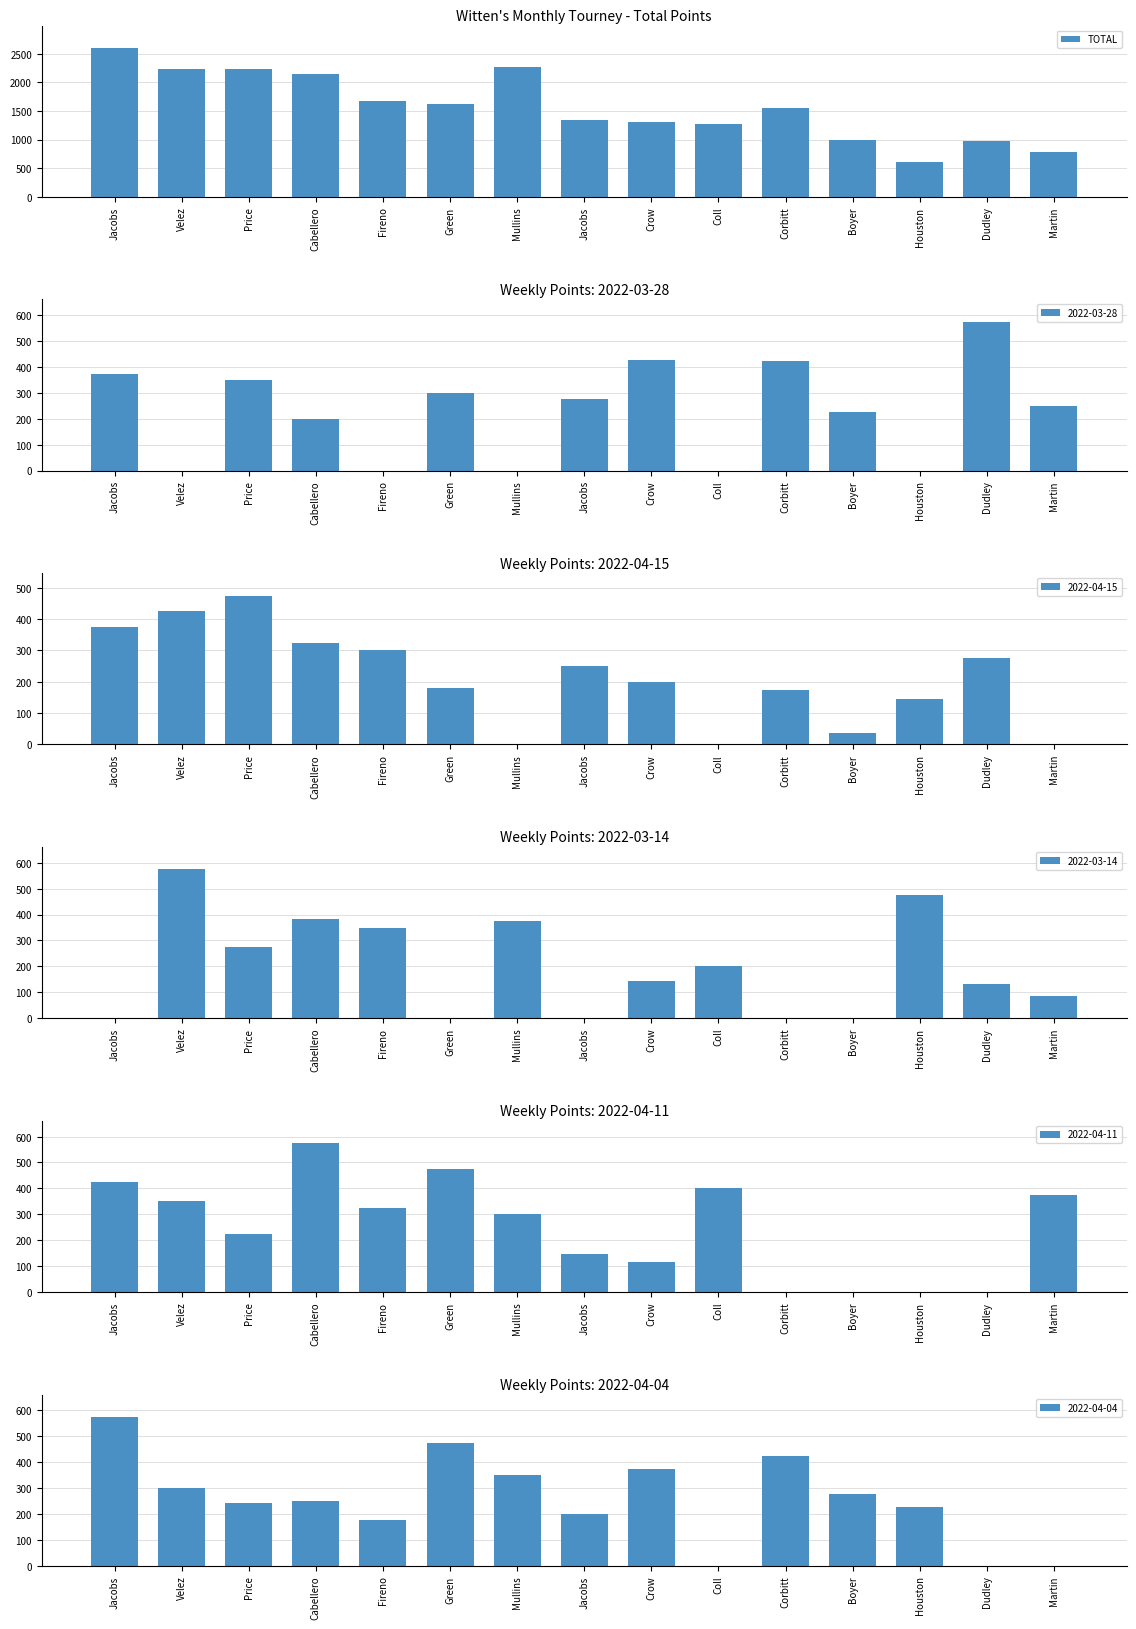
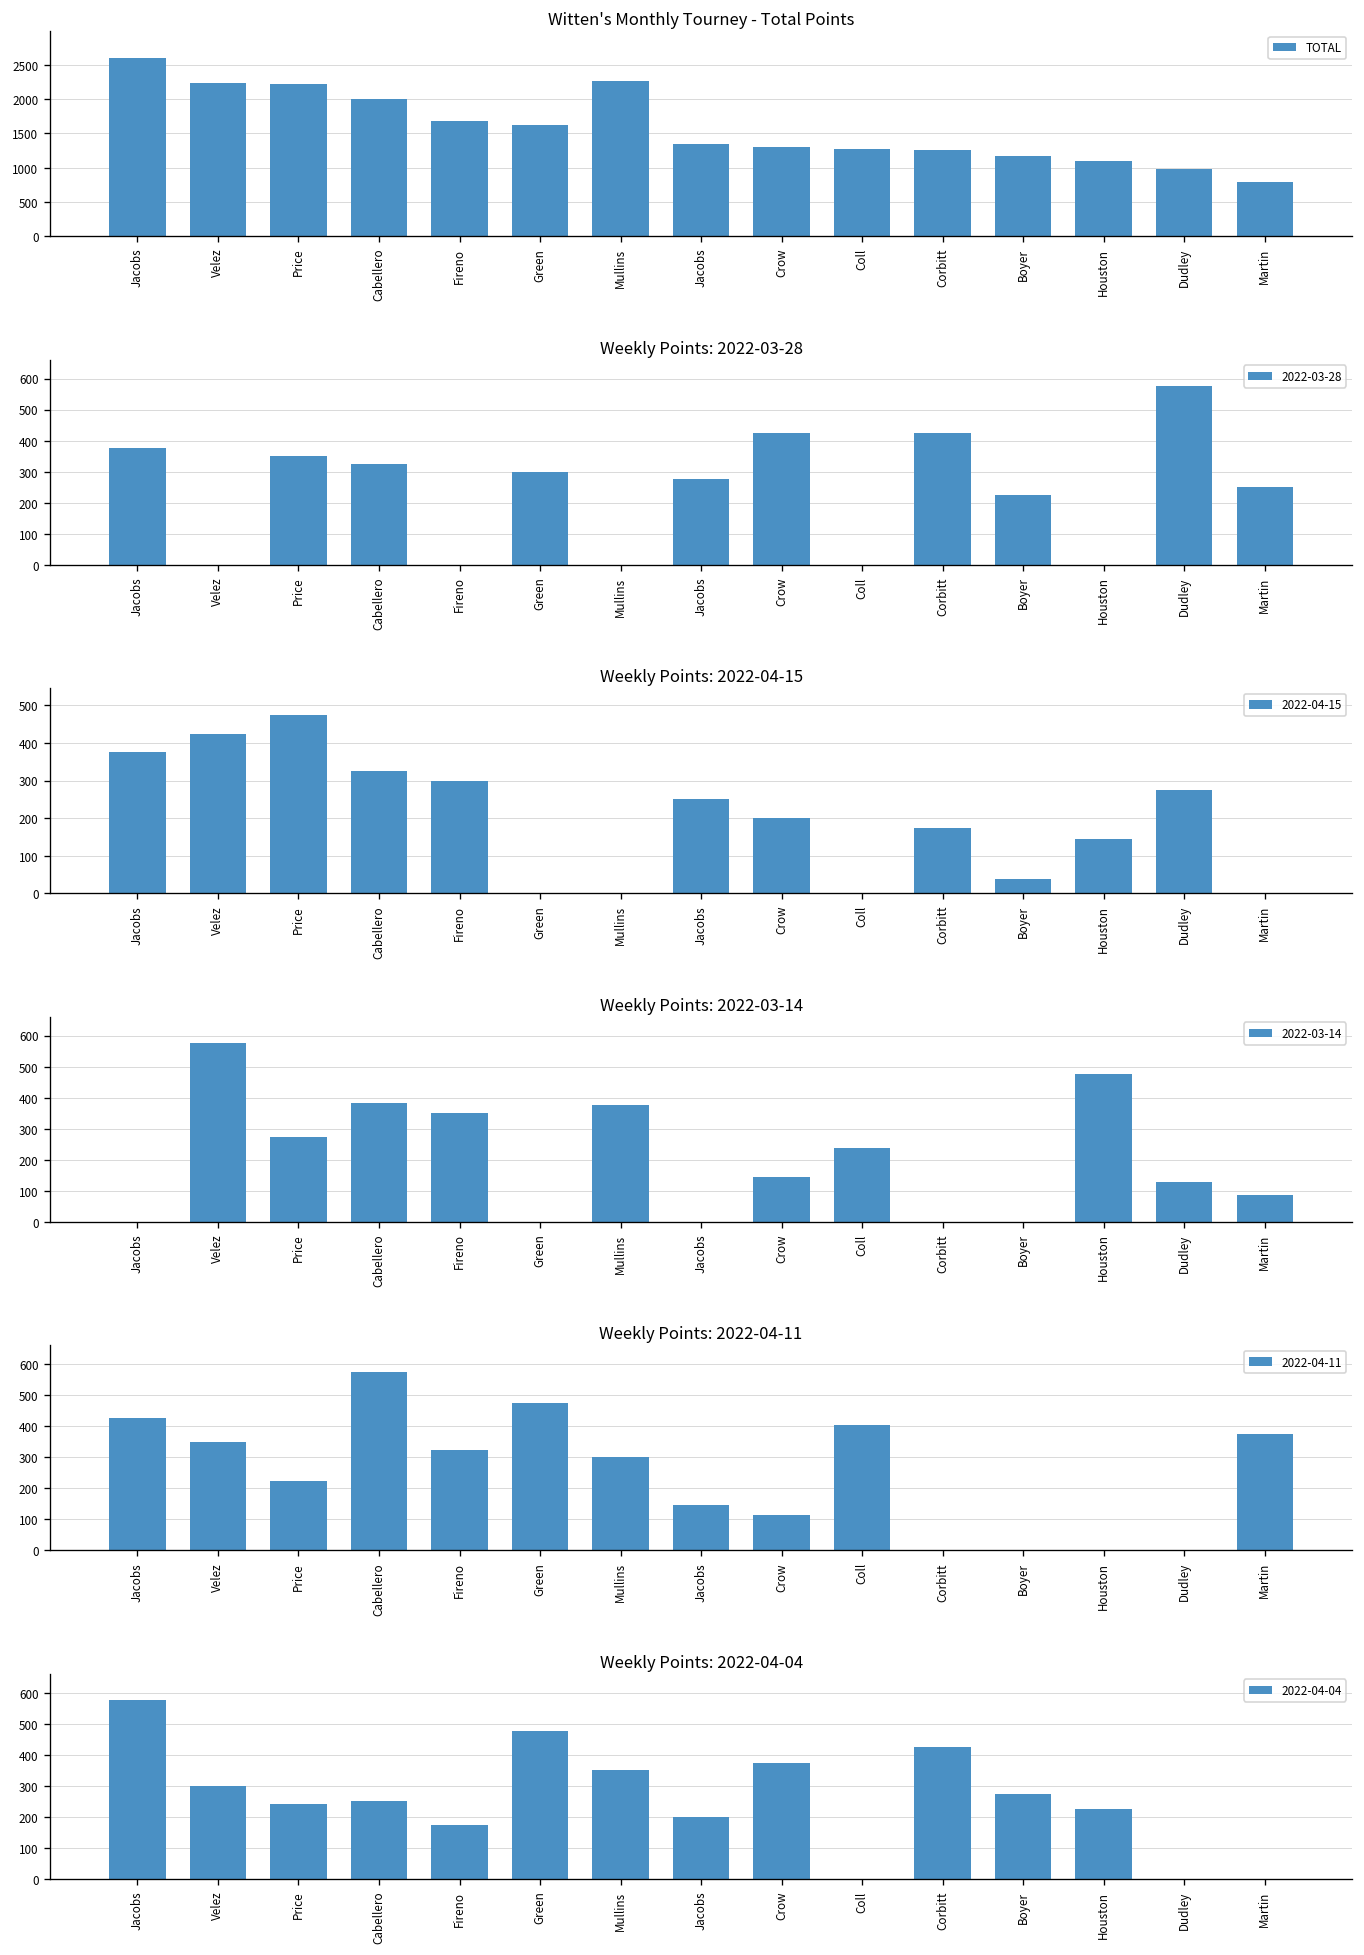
  {
    "Witten's Monthly Tourney - Total Points": {
      "Velez": 2200,
      "Price": 2200,
-     "Cabellero": 2200,
+     "Cabellero": 2000,
      "Fireno": 1700,
      "Green": 1600,
      "Mullins": 2300,
      "Crow": 1300,
      "Coll": 1300,
-     "Corbitt": 1600,
-     "Boyer": 1000,
-     "Houston": 600,
+     "Corbitt": 1300,
+     "Boyer": 1200,
+     "Houston": 1100,
      "Dudley": 1000,
      "Martin": 800
    },
    "Weekly Points: 2022-03-28": {
      "Velez": 0,
      "Price": 350,
-     "Cabellero": 200,
+     "Cabellero": 330,
      "Fireno": 0,
      "Green": 300,
      "Mullins": 0,
      "Crow": 430,
      "Coll": 0,
      "Corbitt": 430,
      "Boyer": 230,
      "Houston": 0,
      "Dudley": 580,
      "Martin": 250
    },
    "Weekly Points: 2022-04-15": {
      "Velez": 430,
      "Price": 480,
      "Cabellero": 330,
      "Fireno": 300,
-     "Green": 180,
+     "Green": 0,
      "Mullins": 0,
      "Crow": 200,
      "Coll": 0,
      "Corbitt": 180,
      "Boyer": 40,
      "Houston": 150,
      "Dudley": 280,
      "Martin": 0
    },
    "Weekly Points: 2022-03-14": {
      "Velez": 580,
      "Price": 280,
      "Cabellero": 380,
      "Fireno": 350,
      "Green": 0,
      "Mullins": 380,
      "Crow": 150,
-     "Coll": 200,
+     "Coll": 240,
      "Corbitt": 0,
      "Boyer": 0,
      "Houston": 480,
      "Dudley": 130,
      "Martin": 90
    },
    "Weekly Points: 2022-04-11": {
      "Velez": 350,
      "Price": 230,
      "Cabellero": 580,
      "Fireno": 330,
      "Green": 480,
      "Mullins": 300,
      "Crow": 120,
      "Coll": 400,
      "Corbitt": 0,
      "Boyer": 0,
      "Houston": 0,
      "Dudley": 0,
      "Martin": 380
    },
    "Weekly Points: 2022-04-04": {
      "Velez": 300,
      "Price": 240,
      "Cabellero": 250,
      "Fireno": 180,
      "Green": 480,
      "Mullins": 350,
      "Crow": 380,
      "Coll": 0,
      "Corbitt": 430,
      "Boyer": 280,
      "Houston": 230,
      "Dudley": 0,
      "Martin": 0
    }
  }
